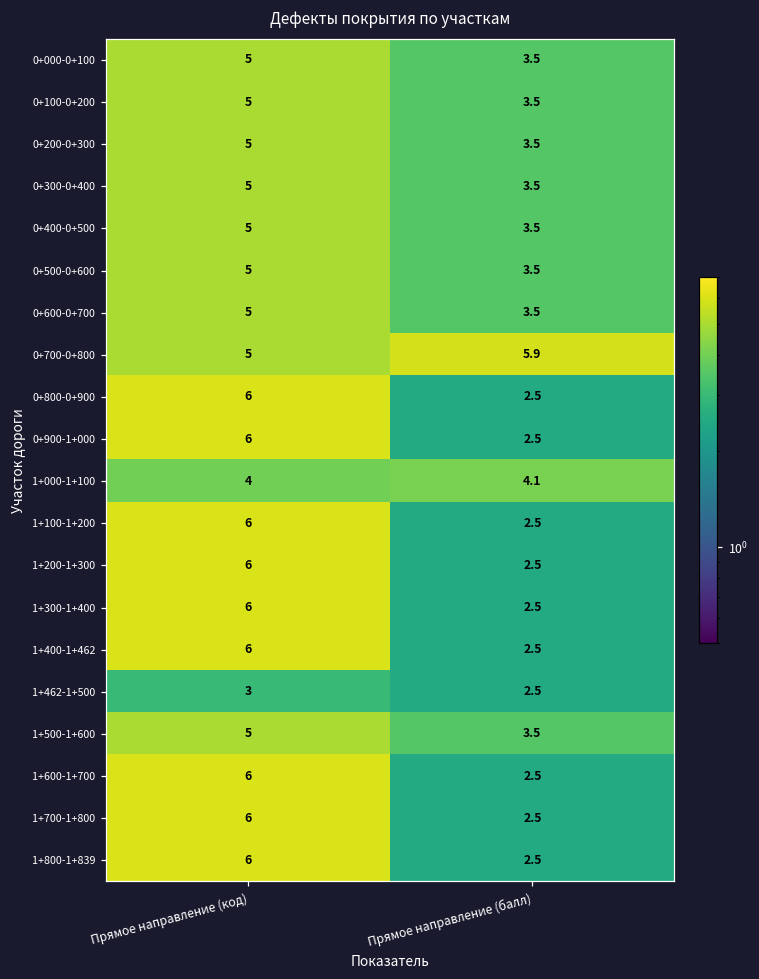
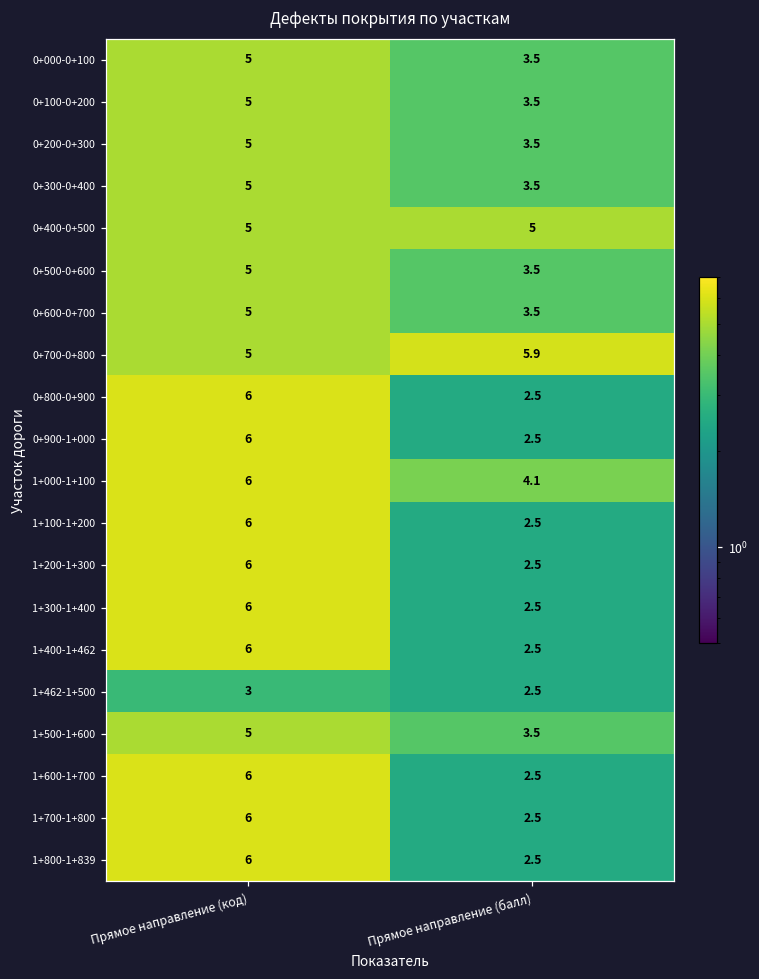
  {
    "0+000-0+100": {
      "Прямое направление (код)": 5,
      "Прямое направление (балл)": 3.5
    },
    "0+100-0+200": {
      "Прямое направление (код)": 5,
      "Прямое направление (балл)": 3.5
    },
    "0+200-0+300": {
      "Прямое направление (код)": 5,
      "Прямое направление (балл)": 3.5
    },
    "0+300-0+400": {
      "Прямое направление (код)": 5,
      "Прямое направление (балл)": 3.5
    },
    "0+400-0+500": {
      "Прямое направление (код)": 5,
-     "Прямое направление (балл)": 3.5
+     "Прямое направление (балл)": 5
    },
    "0+500-0+600": {
      "Прямое направление (код)": 5,
      "Прямое направление (балл)": 3.5
    },
    "0+600-0+700": {
      "Прямое направление (код)": 5,
      "Прямое направление (балл)": 3.5
    },
    "0+700-0+800": {
      "Прямое направление (код)": 5,
      "Прямое направление (балл)": 5.9
    },
    "0+800-0+900": {
      "Прямое направление (код)": 6,
      "Прямое направление (балл)": 2.5
    },
    "0+900-1+000": {
      "Прямое направление (код)": 6,
      "Прямое направление (балл)": 2.5
    },
    "1+000-1+100": {
-     "Прямое направление (код)": 4,
+     "Прямое направление (код)": 6,
      "Прямое направление (балл)": 4.1
    },
    "1+100-1+200": {
      "Прямое направление (код)": 6,
      "Прямое направление (балл)": 2.5
    },
    "1+200-1+300": {
      "Прямое направление (код)": 6,
      "Прямое направление (балл)": 2.5
    },
    "1+300-1+400": {
      "Прямое направление (код)": 6,
      "Прямое направление (балл)": 2.5
    },
    "1+400-1+462": {
      "Прямое направление (код)": 6,
      "Прямое направление (балл)": 2.5
    },
    "1+462-1+500": {
      "Прямое направление (код)": 3,
      "Прямое направление (балл)": 2.5
    },
    "1+500-1+600": {
      "Прямое направление (код)": 5,
      "Прямое направление (балл)": 3.5
    },
    "1+600-1+700": {
      "Прямое направление (код)": 6,
      "Прямое направление (балл)": 2.5
    },
    "1+700-1+800": {
      "Прямое направление (код)": 6,
      "Прямое направление (балл)": 2.5
    },
    "1+800-1+839": {
      "Прямое направление (код)": 6,
      "Прямое направление (балл)": 2.5
    }
  }
